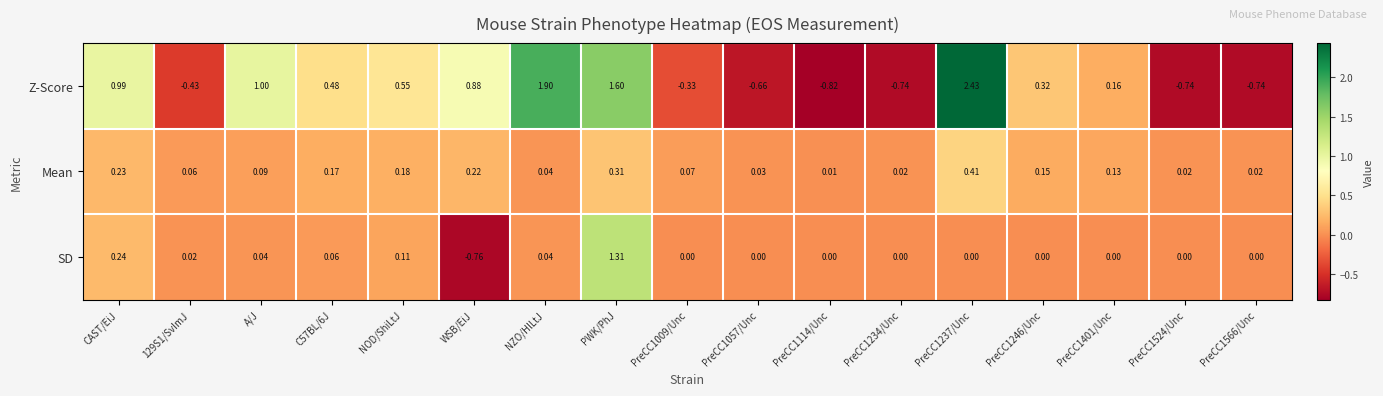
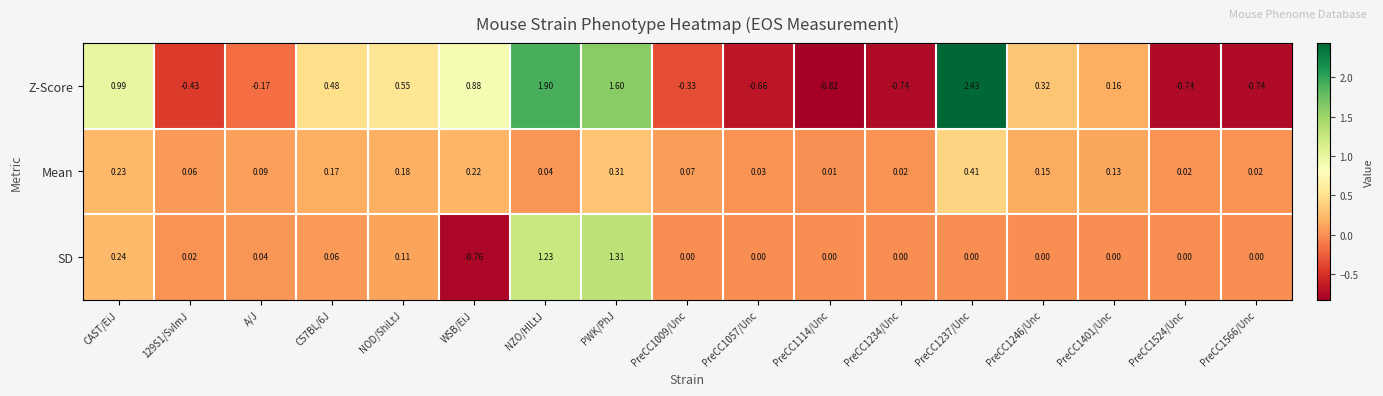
  {
    "Z-Score": {
      "CAST/EiJ": 0.99,
      "129S1/SvImJ": -0.43,
-     "A/J": 1.00,
+     "A/J": -0.17,
      "C57BL/6J": 0.48,
      "NOD/ShiLtJ": 0.55,
      "WSB/EiJ": 0.88,
      "NZO/HlLtJ": 1.90,
      "PWK/PhJ": 1.60,
      "PreCC1009/Unc": -0.33,
      "PreCC1057/Unc": -0.66,
      "PreCC1114/Unc": -0.82,
      "PreCC1234/Unc": -0.74,
      "PreCC1237/Unc": 2.43,
      "PreCC1246/Unc": 0.32,
      "PreCC1401/Unc": 0.16,
      "PreCC1524/Unc": -0.74,
      "PreCC1566/Unc": -0.74
    },
    "Mean": {
      "CAST/EiJ": 0.23,
      "129S1/SvImJ": 0.06,
      "A/J": 0.09,
      "C57BL/6J": 0.17,
      "NOD/ShiLtJ": 0.18,
      "WSB/EiJ": 0.22,
      "NZO/HlLtJ": 0.04,
      "PWK/PhJ": 0.31,
      "PreCC1009/Unc": 0.07,
      "PreCC1057/Unc": 0.03,
      "PreCC1114/Unc": 0.01,
      "PreCC1234/Unc": 0.02,
      "PreCC1237/Unc": 0.41,
      "PreCC1246/Unc": 0.15,
      "PreCC1401/Unc": 0.13,
      "PreCC1524/Unc": 0.02,
      "PreCC1566/Unc": 0.02
    },
    "SD": {
      "CAST/EiJ": 0.24,
      "129S1/SvImJ": 0.02,
      "A/J": 0.04,
      "C57BL/6J": 0.06,
      "NOD/ShiLtJ": 0.11,
      "WSB/EiJ": -0.76,
-     "NZO/HlLtJ": 0.04,
+     "NZO/HlLtJ": 1.23,
      "PWK/PhJ": 1.31,
      "PreCC1009/Unc": 0.00,
      "PreCC1057/Unc": 0.00,
      "PreCC1114/Unc": 0.00,
      "PreCC1234/Unc": 0.00,
      "PreCC1237/Unc": 0.00,
      "PreCC1246/Unc": 0.00,
      "PreCC1401/Unc": 0.00,
      "PreCC1524/Unc": 0.00,
      "PreCC1566/Unc": 0.00
    }
  }
